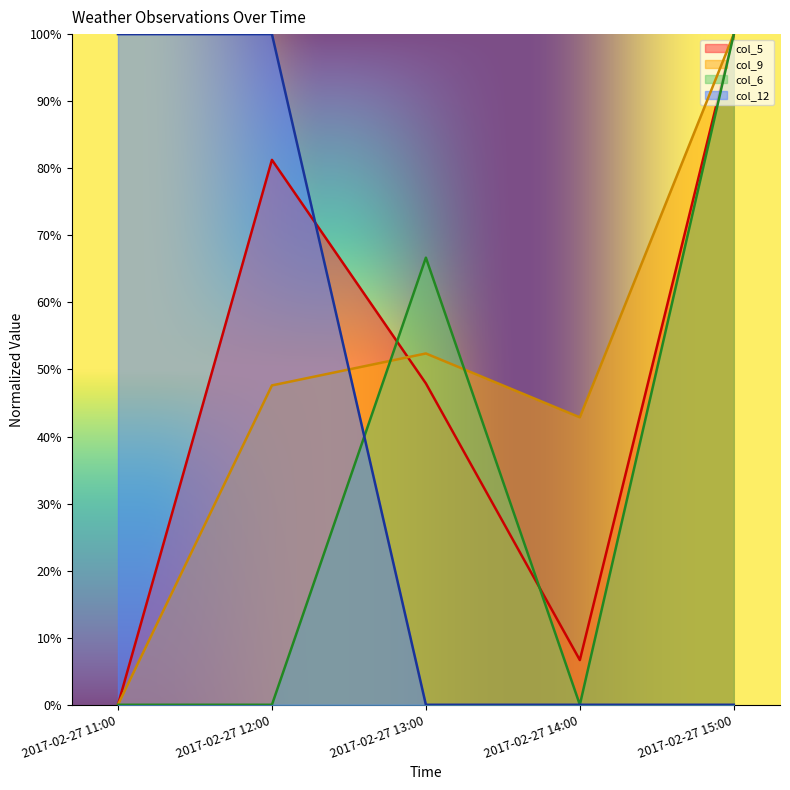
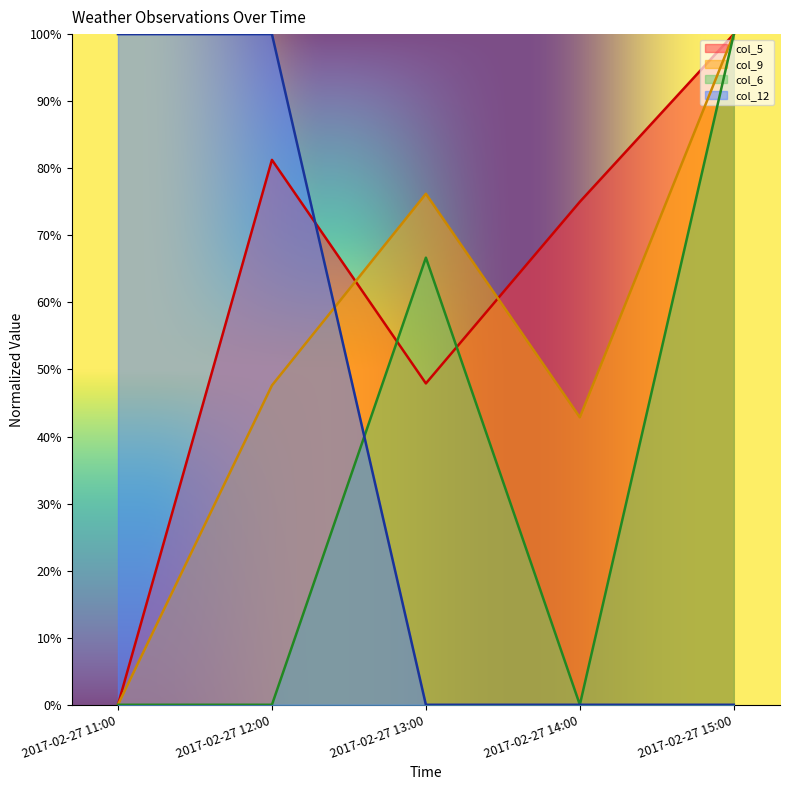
  {
    "col_5": {
      "2017-02-27 12:00": "81%",
      "2017-02-27 13:00": "48%",
-     "2017-02-27 14:00": "7%"
+     "2017-02-27 14:00": "75%"
    },
    "col_9": {
      "2017-02-27 12:00": "48%",
-     "2017-02-27 13:00": "52%",
+     "2017-02-27 13:00": "76%",
      "2017-02-27 14:00": "43%"
    },
    "col_6": {
      "2017-02-27 12:00": "0%",
      "2017-02-27 13:00": "67%"
    },
    "col_12": {
      "2017-02-27 11:00": "100%",
      "2017-02-27 12:00": "100%",
      "2017-02-27 13:00": "0%",
      "2017-02-27 15:00": "0%"
    }
  }
